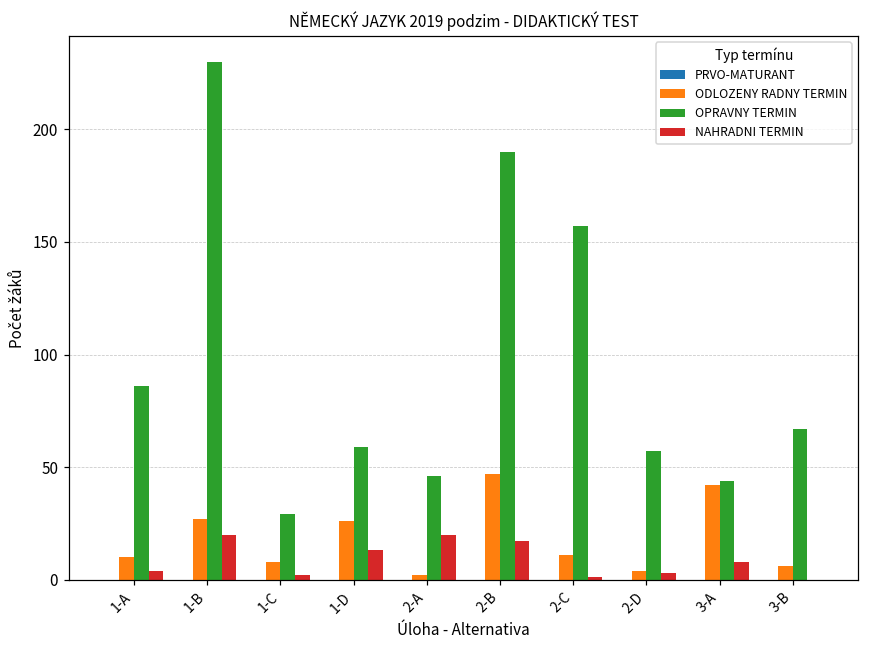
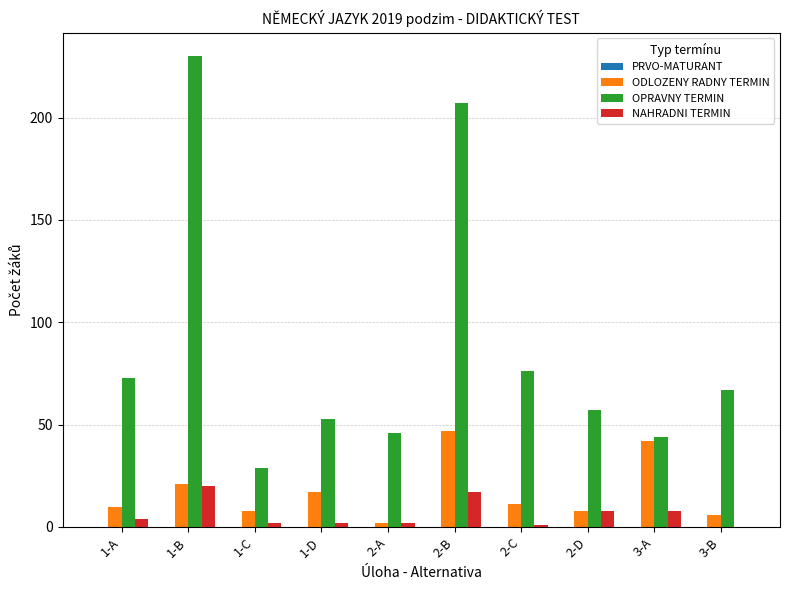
  {
    "PRVO-MATURANT": {
      "1-A": 0,
      "1-B": 0,
      "1-C": 0,
      "1-D": 0,
      "2-A": 0,
      "2-B": 0,
      "2-C": 0,
      "2-D": 0,
      "3-A": 0,
      "3-B": 0
    },
    "ODLOZENY RADNY TERMIN": {
      "1-A": 10,
-     "1-B": 27,
+     "1-B": 21,
      "1-C": 8,
-     "1-D": 26,
+     "1-D": 17,
      "2-A": 2,
      "2-B": 47,
      "2-C": 11,
-     "2-D": 4,
+     "2-D": 8,
      "3-A": 42,
      "3-B": 6
    },
    "OPRAVNY TERMIN": {
-     "1-A": 86,
+     "1-A": 73,
      "1-B": 230,
      "1-C": 29,
-     "1-D": 59,
+     "1-D": 53,
      "2-A": 46,
-     "2-B": 190,
-     "2-C": 157,
+     "2-B": 207,
+     "2-C": 76,
      "2-D": 57,
      "3-A": 44,
      "3-B": 67
    },
    "NAHRADNI TERMIN": {
      "1-A": 4,
      "1-B": 20,
      "1-C": 2,
-     "1-D": 13,
-     "2-A": 20,
+     "1-D": 2,
+     "2-A": 2,
      "2-B": 17,
-     "2-D": 3,
+     "2-D": 8,
      "3-A": 8,
      "3-B": 0
    }
  }
